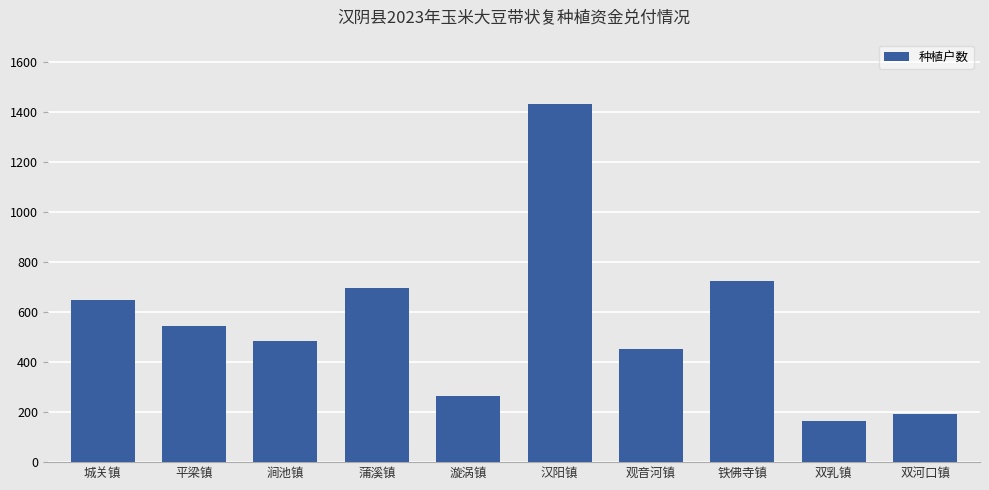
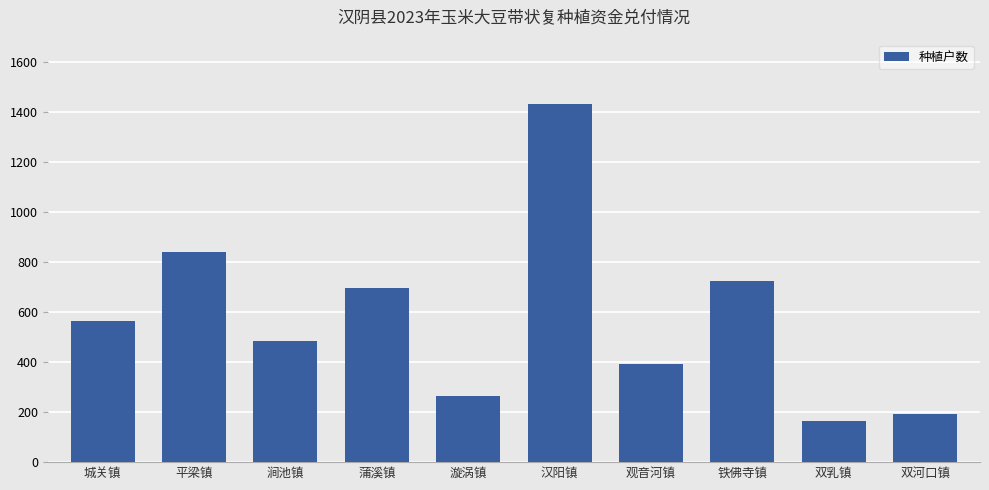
  {
-   "城关镇": 650,
-   "平梁镇": 540,
+   "城关镇": 560,
+   "平梁镇": 840,
    "涧池镇": 490,
    "蒲溪镇": 700,
    "漩涡镇": 270,
    "汉阳镇": 1430,
-   "观音河镇": 450,
+   "观音河镇": 390,
    "铁佛寺镇": 730,
    "双乳镇": 170,
    "双河口镇": 190
  }
